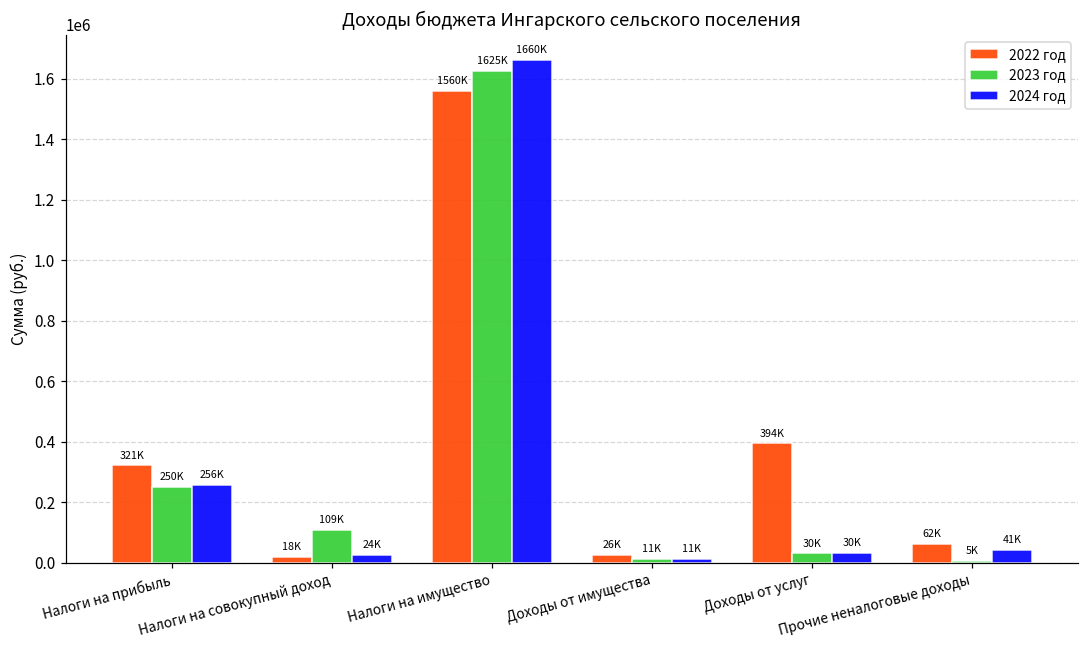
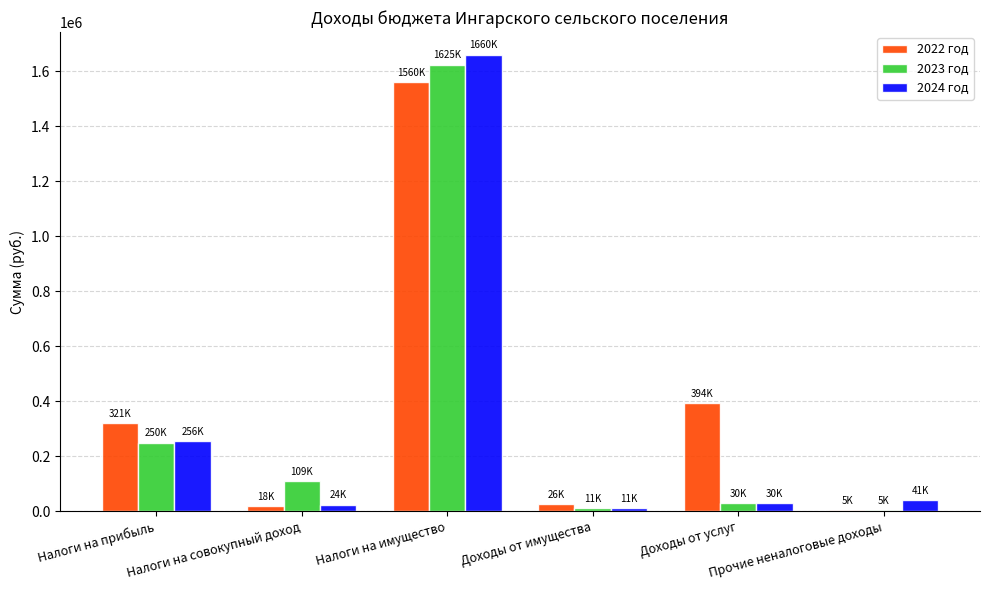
  {
    "2022 год": {
      "Налоги на прибыль": "321K",
      "Налоги на совокупный доход": "18K",
      "Налоги на имущество": "1560K",
      "Доходы от имущества": "26K",
      "Доходы от услуг": "394K",
-     "Прочие неналоговые доходы": "62K"
+     "Прочие неналоговые доходы": "5K"
    },
    "2023 год": {
      "Налоги на прибыль": "250K",
      "Налоги на совокупный доход": "109K",
      "Налоги на имущество": "1625K",
      "Доходы от имущества": "11K",
      "Доходы от услуг": "30K",
      "Прочие неналоговые доходы": "5K"
    },
    "2024 год": {
      "Налоги на прибыль": "256K",
      "Налоги на совокупный доход": "24K",
      "Налоги на имущество": "1660K",
      "Доходы от имущества": "11K",
      "Доходы от услуг": "30K",
      "Прочие неналоговые доходы": "41K"
    }
  }
